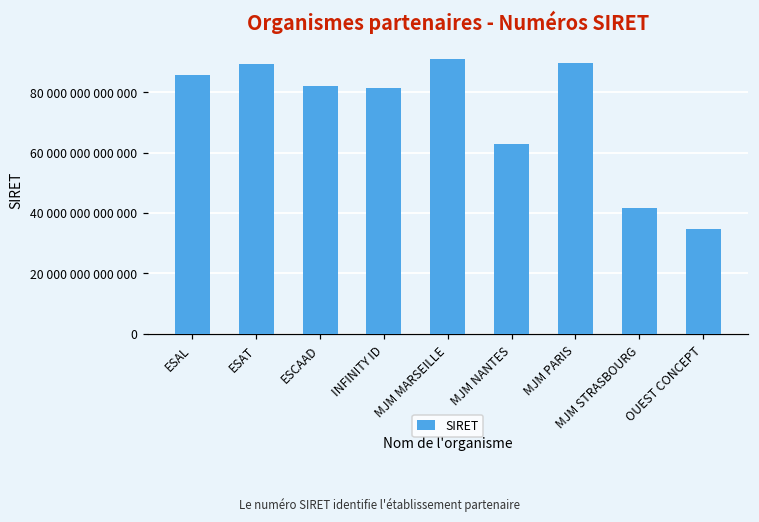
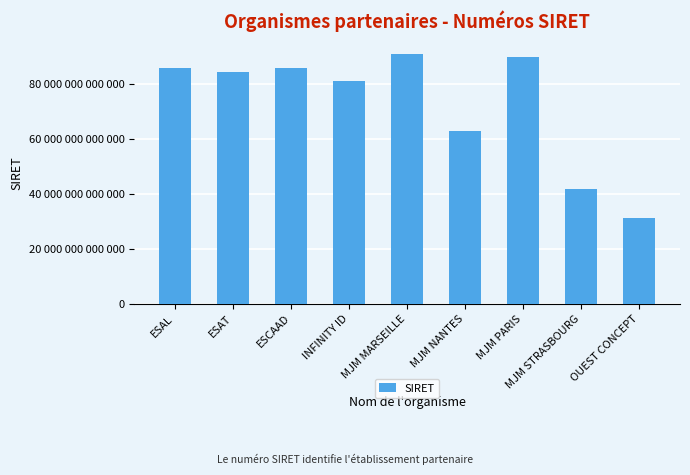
  {
    "ESAL": 86000000000000,
-   "ESAT": 89000000000000,
-   "ESCAAD": 82000000000000,
+   "ESAT": 84000000000000,
+   "ESCAAD": 86000000000000,
    "INFINITY ID": 81000000000000,
    "MJM MARSEILLE": 91000000000000,
    "MJM NANTES": 63000000000000,
    "MJM PARIS": 90000000000000,
    "MJM STRASBOURG": 42000000000000,
-   "OUEST CONCEPT": 35000000000000
+   "OUEST CONCEPT": 31000000000000
  }
